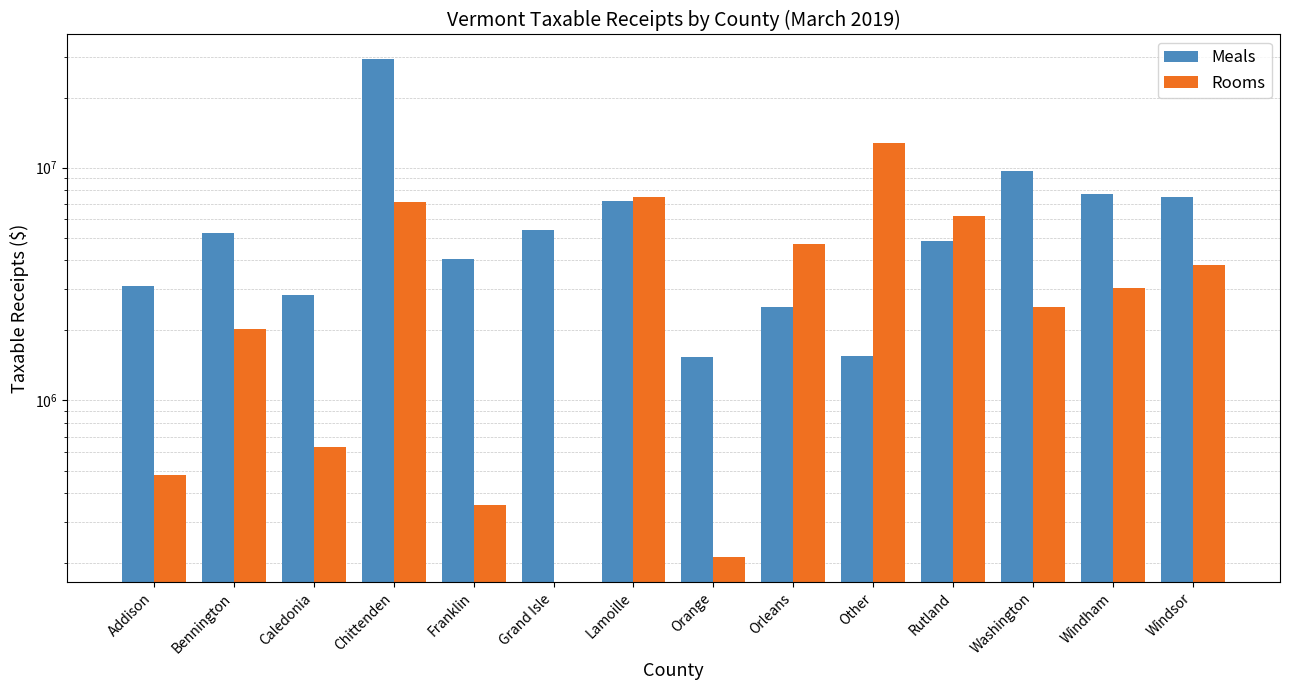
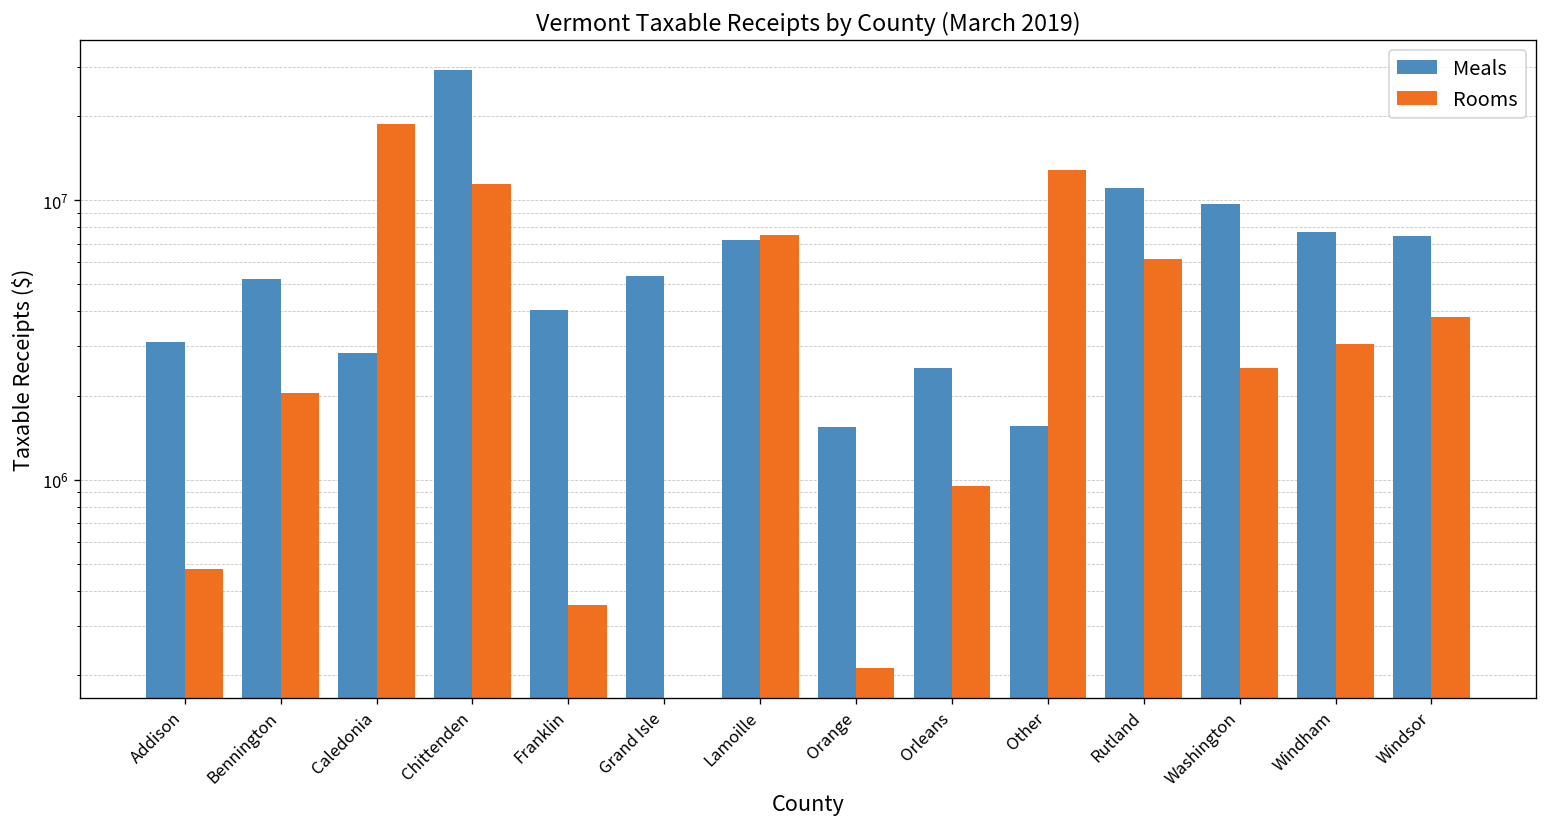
  {
    "Meals": {
      "Addison": 3100000,
      "Bennington": 5200000,
      "Caledonia": 2800000,
      "Chittenden": 29000000,
      "Franklin": 4100000,
      "Grand Isle": 5400000,
      "Lamoille": 7200000,
      "Orange": 1500000,
      "Orleans": 2500000,
      "Other": 1600000,
-     "Rutland": 4800000,
+     "Rutland": 11000000,
      "Washington": 9700000,
      "Windham": 7700000,
      "Windsor": 7500000
    },
    "Rooms": {
      "Addison": 480000,
      "Bennington": 2000000,
-     "Caledonia": 630000,
-     "Chittenden": 7200000,
+     "Caledonia": 19000000,
+     "Chittenden": 11000000,
      "Franklin": 360000,
      "Lamoille": 7500000,
      "Orange": 210000,
-     "Orleans": 4700000,
+     "Orleans": 950000,
      "Other": 13000000,
      "Rutland": 6200000,
      "Washington": 2500000,
      "Windham": 3000000,
      "Windsor": 3800000
    }
  }
